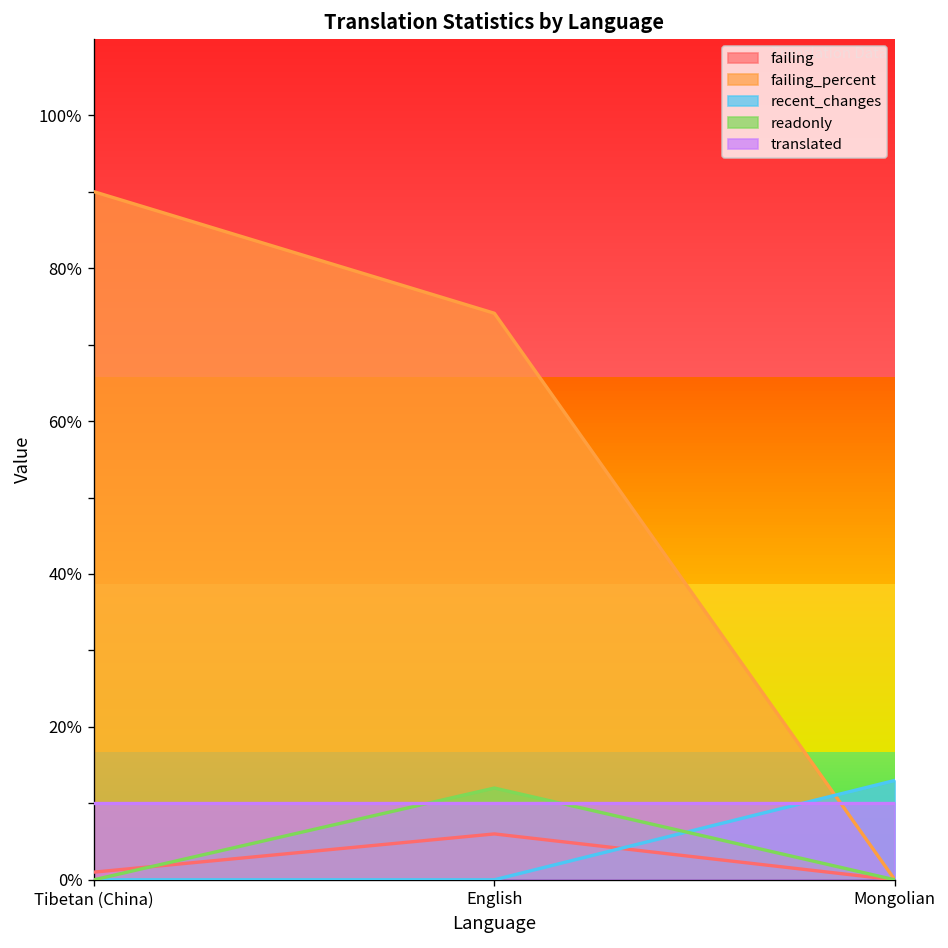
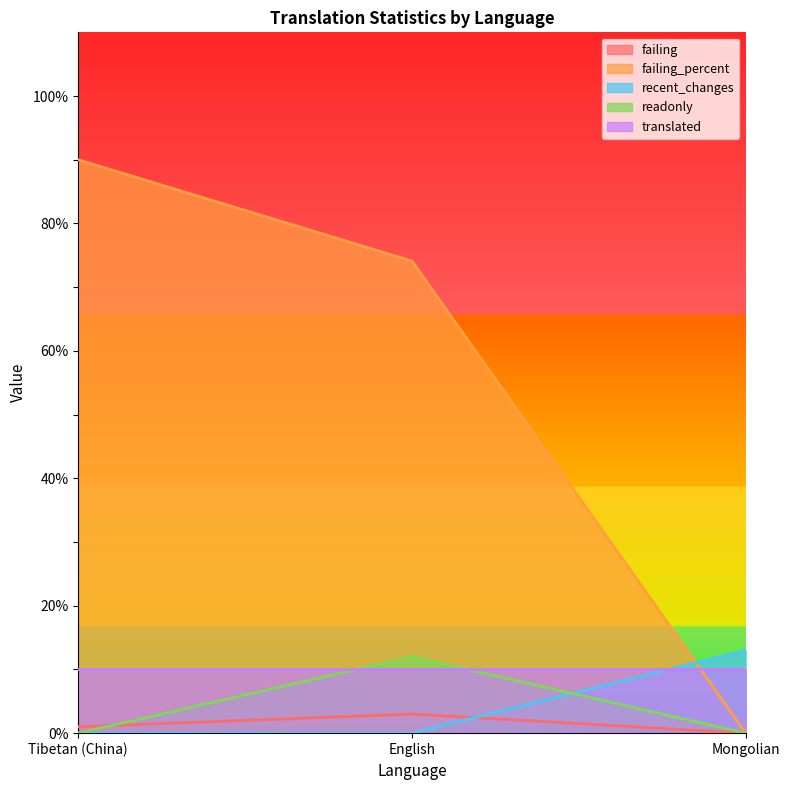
  {
    "failing": {
      "Tibetan (China)": "1%",
-     "English": "6%"
+     "English": "3%"
    },
    "failing_percent": {
      "Tibetan (China)": "90%",
      "English": "74%"
    },
    "recent_changes": {
      "English": "0%",
      "Mongolian": "13%"
    },
    "readonly": {
      "English": "12%"
    },
    "translated": {
      "Tibetan (China)": "10%",
      "English": "10%",
      "Mongolian": "10%"
    }
  }
